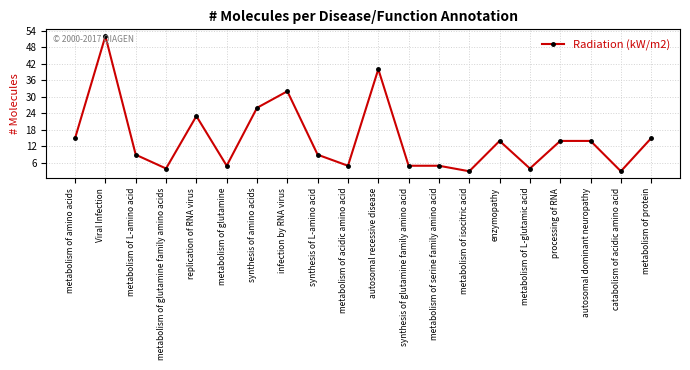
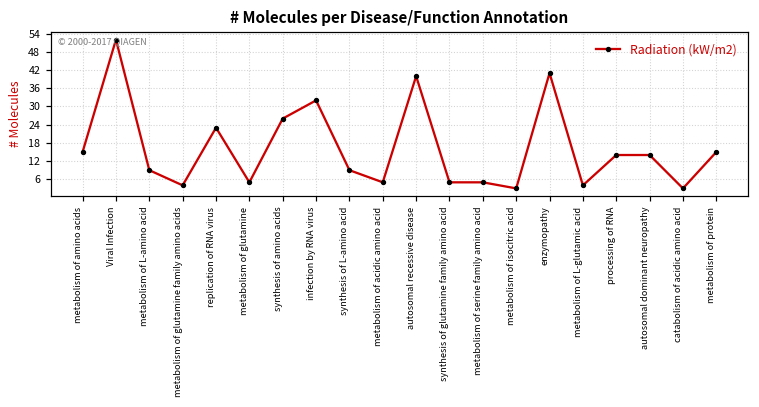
  {
    "metabolism of amino acids": 15,
    "metabolism of L-amino acid": 9,
    "metabolism of glutamine family amino acids": 4,
    "replication of RNA virus": 23,
    "metabolism of glutamine": 5,
    "synthesis of amino acids": 26,
    "infection by RNA virus": 32,
    "synthesis of L-amino acid": 9,
    "metabolism of acidic amino acid": 5,
    "autosomal recessive disease": 40,
    "synthesis of glutamine family amino acid": 5,
    "metabolism of serine family amino acid": 5,
    "metabolism of isocitric acid": 3,
-   "enzymopathy": 14,
+   "enzymopathy": 41,
    "metabolism of L-glutamic acid": 4,
    "processing of RNA": 14,
    "autosomal dominant neuropathy": 14,
    "catabolism of acidic amino acid": 3,
    "metabolism of protein": 15
  }
